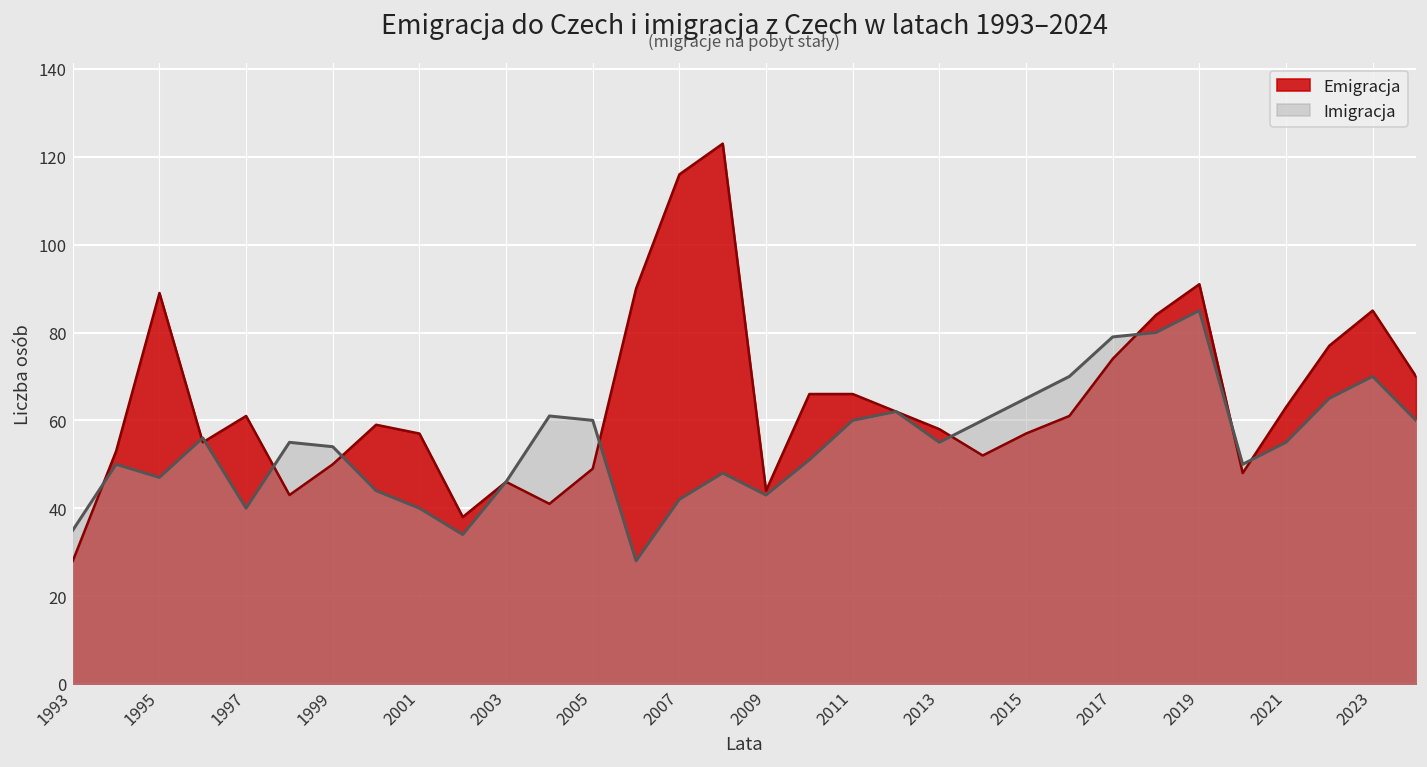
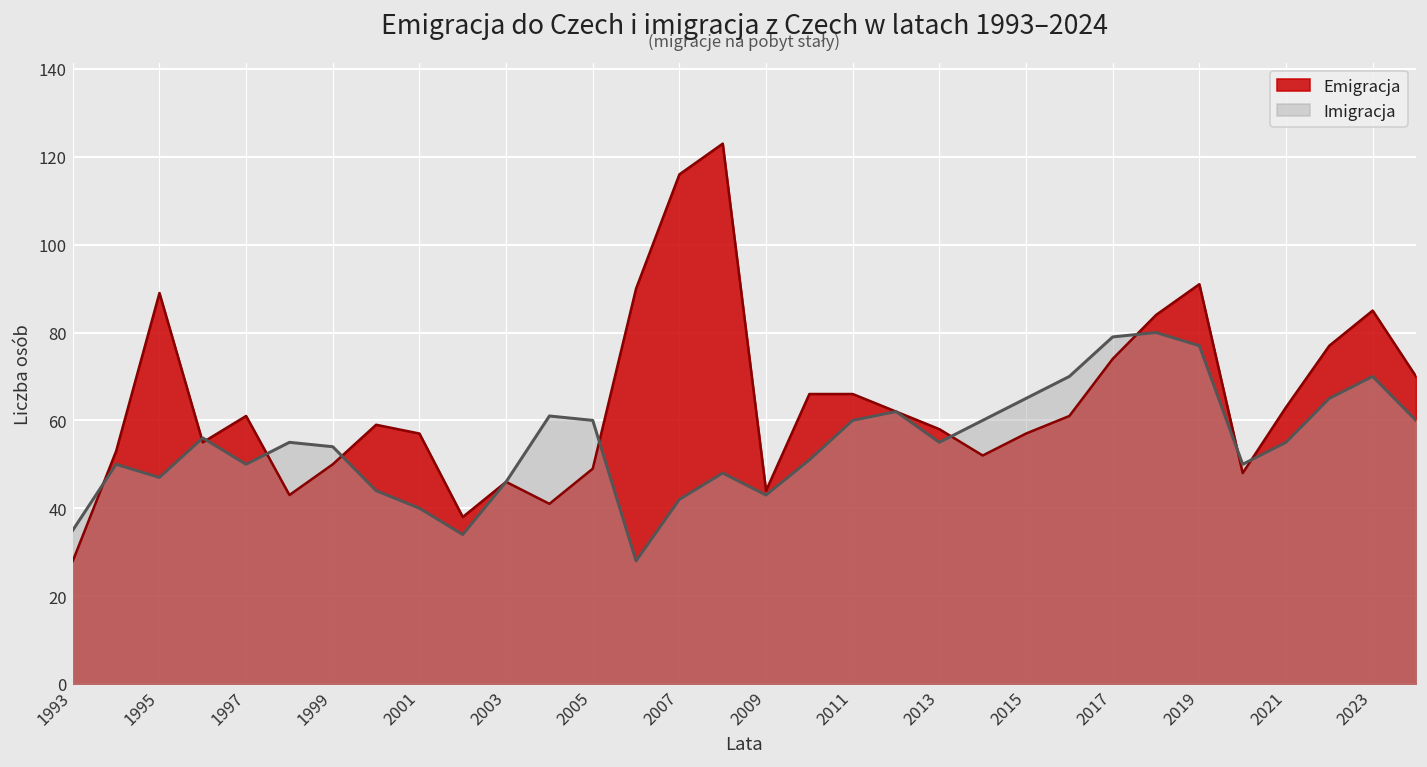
  {
    "Emigracja": {
      "1993": 28,
      "1995": 89,
      "1997": 61,
      "1999": 50,
      "2001": 57,
      "2005": 49,
      "2007": 116,
      "2009": 44,
      "2011": 66,
      "2013": 58,
      "2015": 57,
      "2017": 74,
      "2019": 91,
      "2021": 63,
      "2023": 85
    },
    "Imigracja": {
      "1993": 35,
      "1995": 47,
-     "1997": 40,
+     "1997": 50,
      "1999": 54,
      "2001": 40,
      "2005": 60,
      "2007": 42,
      "2009": 43,
      "2011": 60,
      "2013": 55,
      "2015": 65,
      "2017": 79,
-     "2019": 85,
+     "2019": 77,
      "2021": 55,
      "2023": 70
    }
  }
